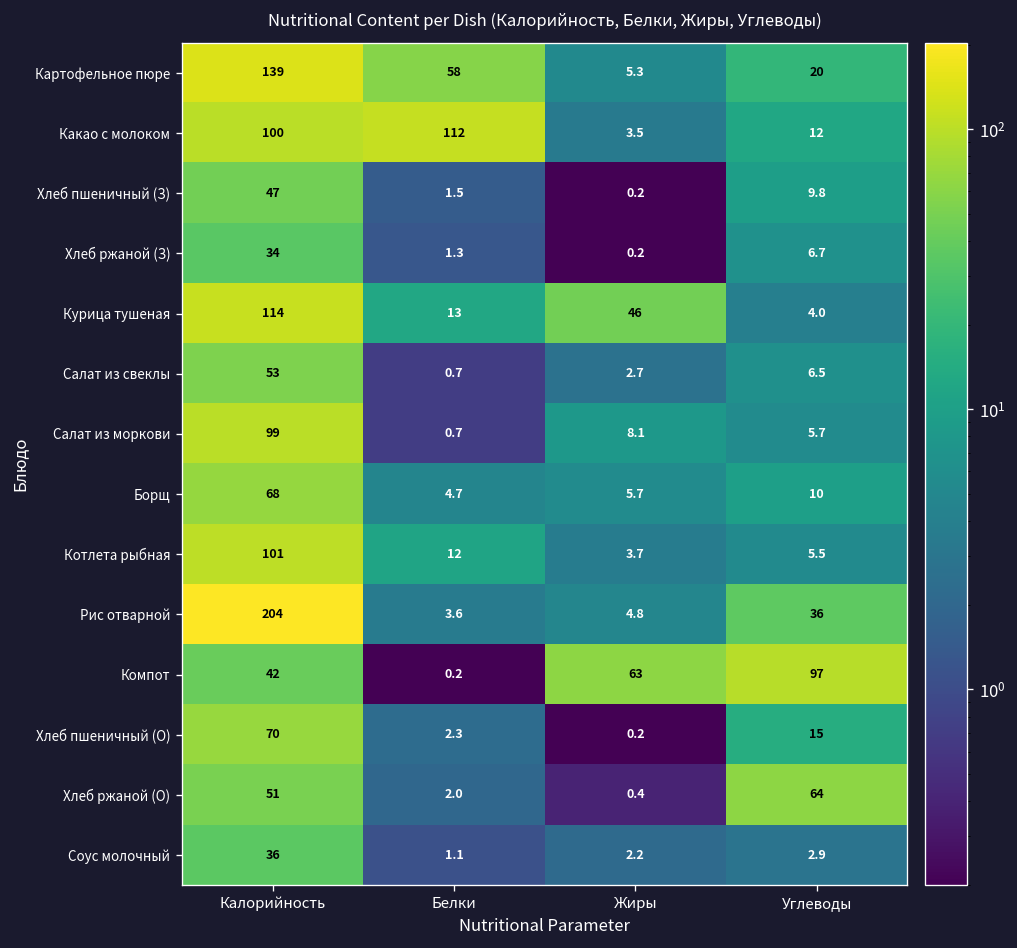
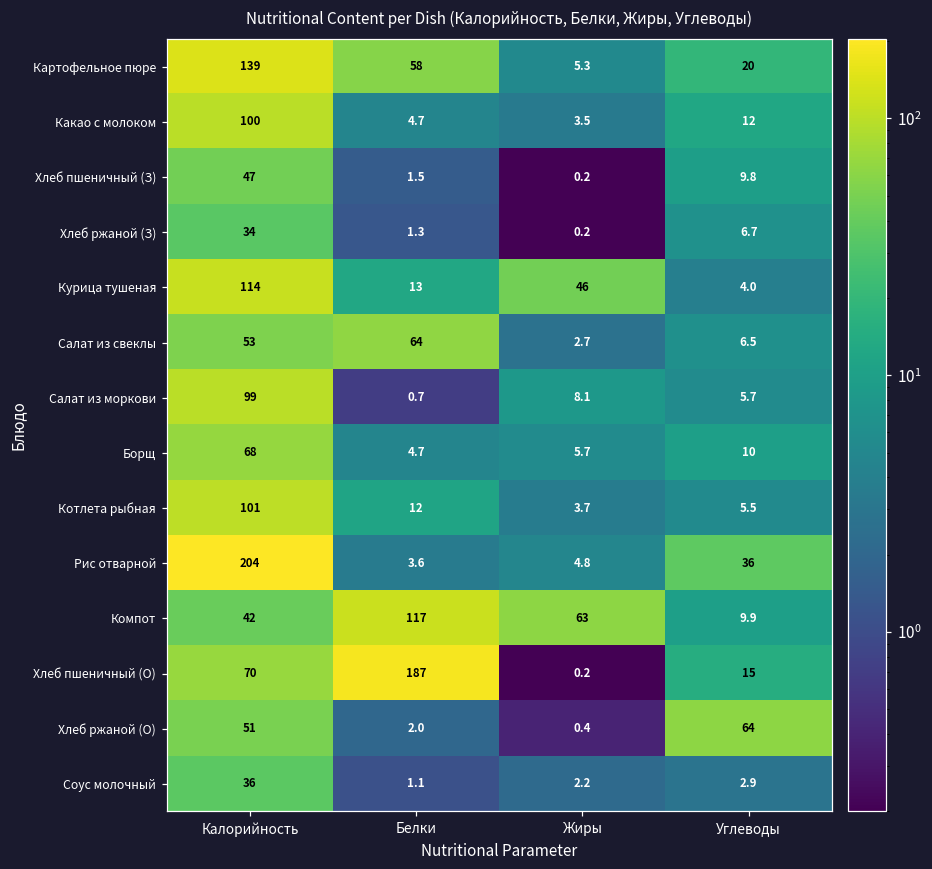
  {
    "Картофельное пюре": {
      "Калорийность": 139,
      "Белки": 58,
      "Жиры": 5.3,
      "Углеводы": 20
    },
    "Какао с молоком": {
      "Калорийность": 100,
-     "Белки": 112,
+     "Белки": 4.7,
      "Жиры": 3.5,
      "Углеводы": 12
    },
    "Хлеб пшеничный (З)": {
      "Калорийность": 47,
      "Белки": 1.5,
      "Жиры": 0.2,
      "Углеводы": 9.8
    },
    "Хлеб ржаной (З)": {
      "Калорийность": 34,
      "Белки": 1.3,
      "Жиры": 0.2,
      "Углеводы": 6.7
    },
    "Курица тушеная": {
      "Калорийность": 114,
      "Белки": 13,
      "Жиры": 46,
      "Углеводы": 4.0
    },
    "Салат из свеклы": {
      "Калорийность": 53,
-     "Белки": 0.7,
+     "Белки": 64,
      "Жиры": 2.7,
      "Углеводы": 6.5
    },
    "Салат из моркови": {
      "Калорийность": 99,
      "Белки": 0.7,
      "Жиры": 8.1,
      "Углеводы": 5.7
    },
    "Борщ": {
      "Калорийность": 68,
      "Белки": 4.7,
      "Жиры": 5.7,
      "Углеводы": 10
    },
    "Котлета рыбная": {
      "Калорийность": 101,
      "Белки": 12,
      "Жиры": 3.7,
      "Углеводы": 5.5
    },
    "Рис отварной": {
      "Калорийность": 204,
      "Белки": 3.6,
      "Жиры": 4.8,
      "Углеводы": 36
    },
    "Компот": {
      "Калорийность": 42,
-     "Белки": 0.2,
+     "Белки": 117,
      "Жиры": 63,
-     "Углеводы": 97
+     "Углеводы": 9.9
    },
    "Хлеб пшеничный (О)": {
      "Калорийность": 70,
-     "Белки": 2.3,
+     "Белки": 187,
      "Жиры": 0.2,
      "Углеводы": 15
    },
    "Хлеб ржаной (О)": {
      "Калорийность": 51,
      "Белки": 2.0,
      "Жиры": 0.4,
      "Углеводы": 64
    },
    "Соус молочный": {
      "Калорийность": 36,
      "Белки": 1.1,
      "Жиры": 2.2,
      "Углеводы": 2.9
    }
  }
